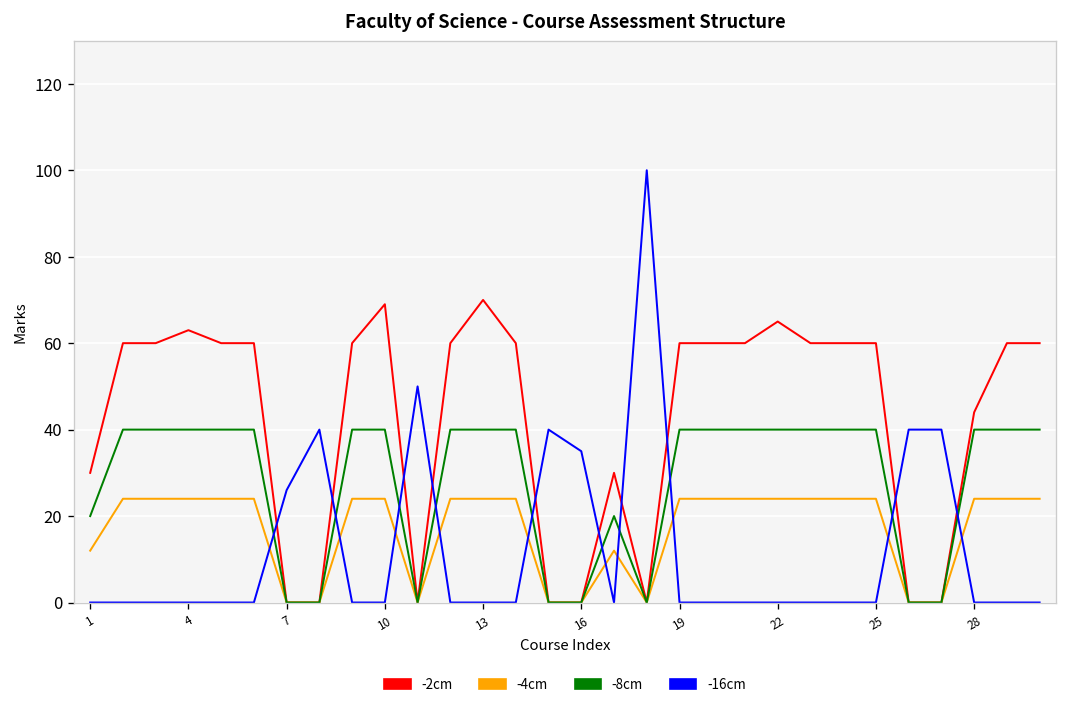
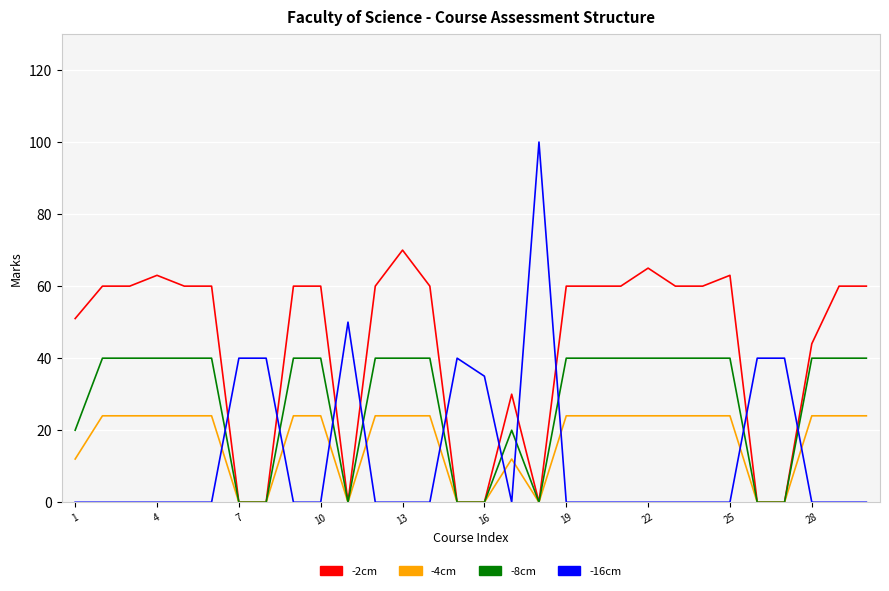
  {
    "-2cm": {
-     "1": 30,
+     "1": 51,
      "4": 63,
-     "10": 69,
+     "10": 60,
      "13": 70,
      "19": 60,
      "22": 65,
-     "25": 60,
+     "25": 63,
      "28": 44
    },
    "-4cm": {
      "1": 12,
      "4": 24,
      "10": 24,
      "13": 24,
      "19": 24,
      "22": 24,
      "25": 24,
      "28": 24
    },
    "-8cm": {
      "1": 20,
      "4": 40,
      "10": 40,
      "13": 40,
      "19": 40,
      "22": 40,
      "25": 40,
      "28": 40
    },
    "-16cm": {
      "1": 0,
      "4": 0,
-     "7": 26,
+     "7": 40,
      "10": 0,
      "13": 0,
      "16": 35,
      "19": 0,
      "22": 0,
      "25": 0,
      "28": 0
    }
  }
